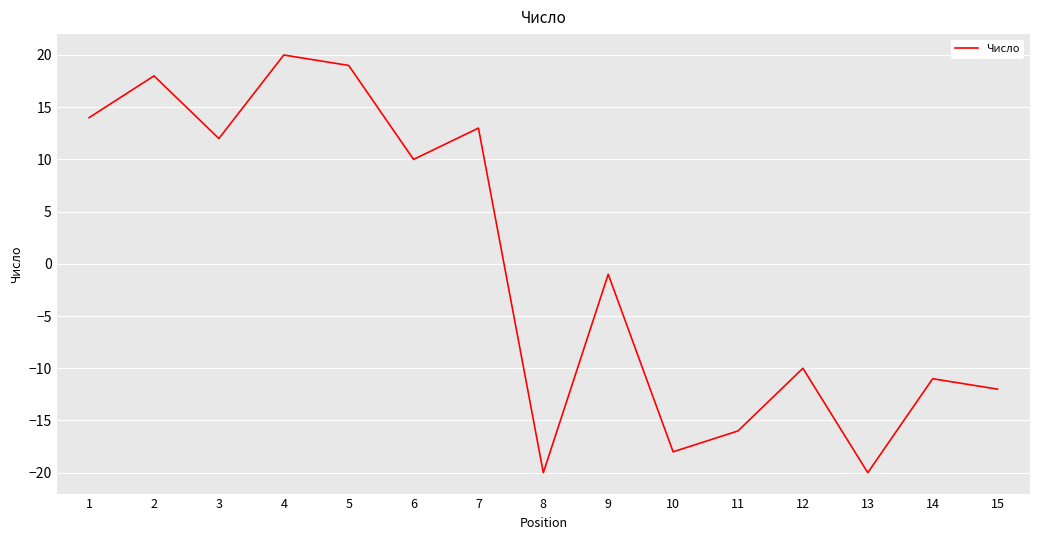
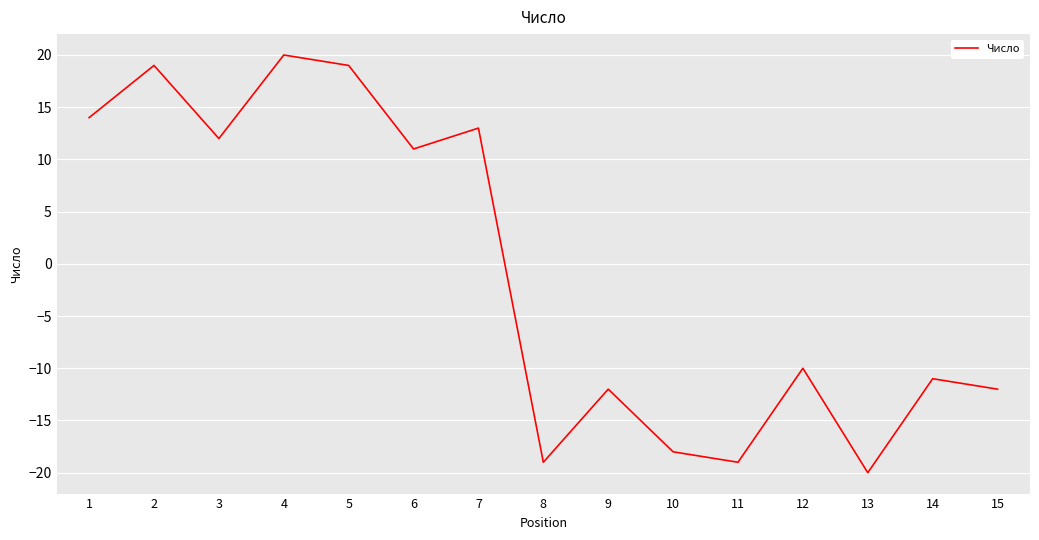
  {
    "1": 14,
-   "2": 18,
+   "2": 19,
    "3": 12,
    "4": 20,
    "5": 19,
-   "6": 10,
+   "6": 11,
    "7": 13,
-   "8": -20,
-   "9": -1,
+   "8": -19,
+   "9": -12,
    "10": -18,
-   "11": -16,
+   "11": -19,
    "12": -10,
    "13": -20,
    "14": -11,
    "15": -12
  }
